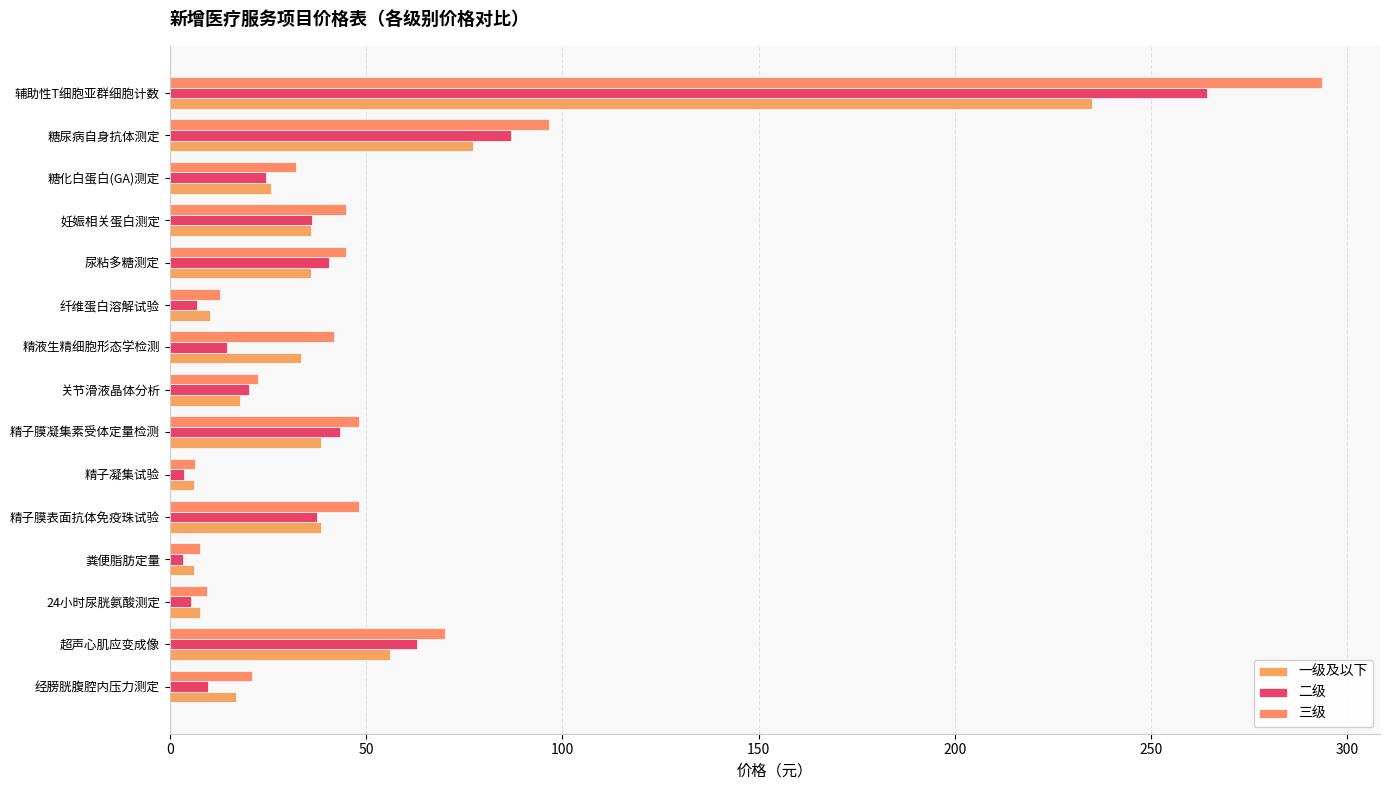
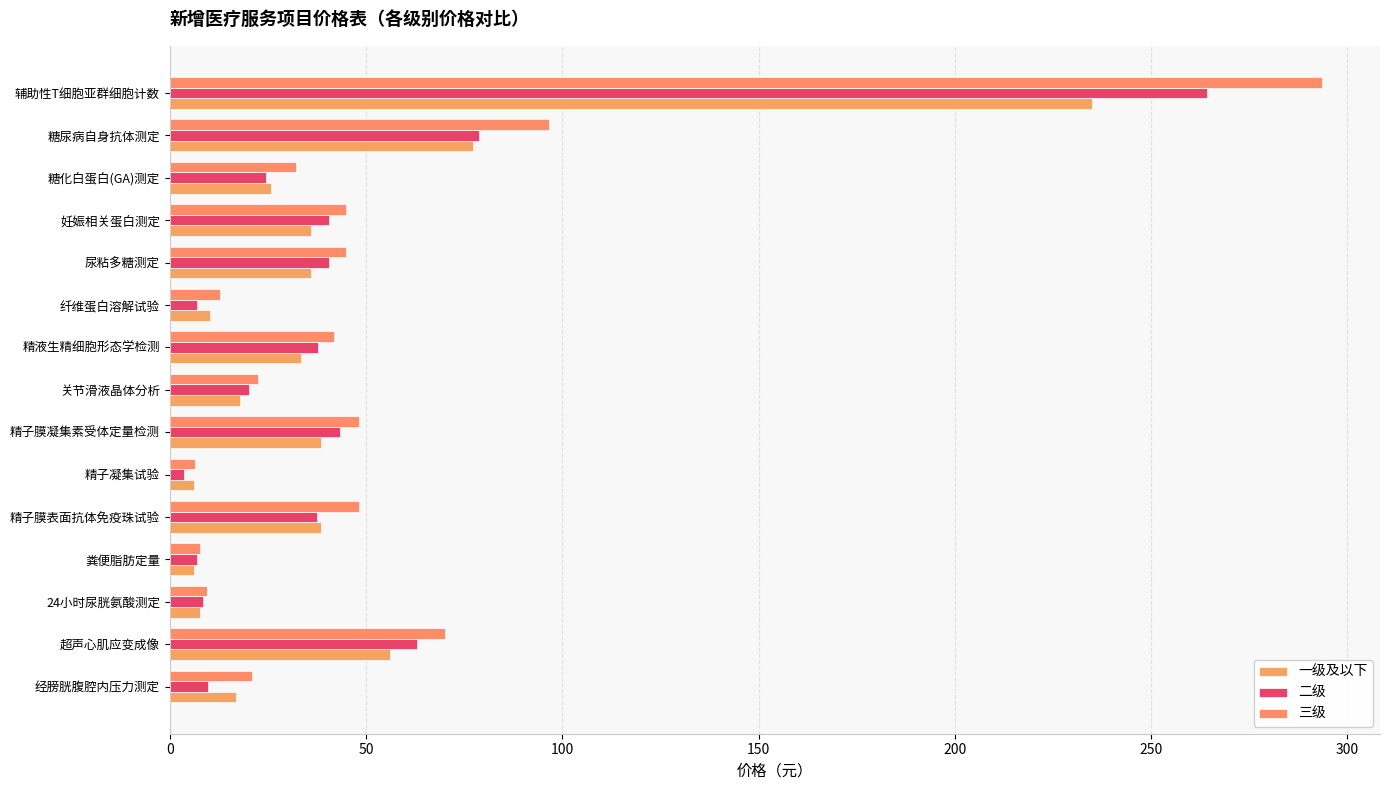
  {
    "二级": {
      "辅助性T细胞亚群细胞计数": 264,
-     "糖尿病自身抗体测定": 87,
+     "糖尿病自身抗体测定": 79,
      "糖化白蛋白(GA)测定": 25,
-     "妊娠相关蛋白测定": 36,
+     "妊娠相关蛋白测定": 41,
      "尿粘多糖测定": 41,
      "纤维蛋白溶解试验": 7,
-     "精液生精细胞形态学检测": 15,
+     "精液生精细胞形态学检测": 38,
      "关节滑液晶体分析": 20,
      "精子膜凝集素受体定量检测": 43,
      "精子凝集试验": 4,
      "精子膜表面抗体免疫珠试验": 38,
-     "粪便脂肪定量": 3,
-     "24小时尿胱氨酸测定": 6,
+     "粪便脂肪定量": 7,
+     "24小时尿胱氨酸测定": 9,
      "超声心肌应变成像": 63,
      "经膀胱腹腔内压力测定": 10
    }
  }
